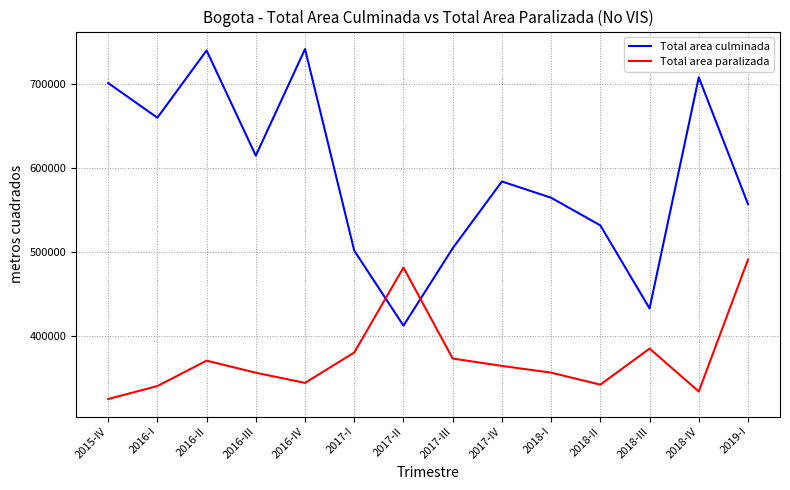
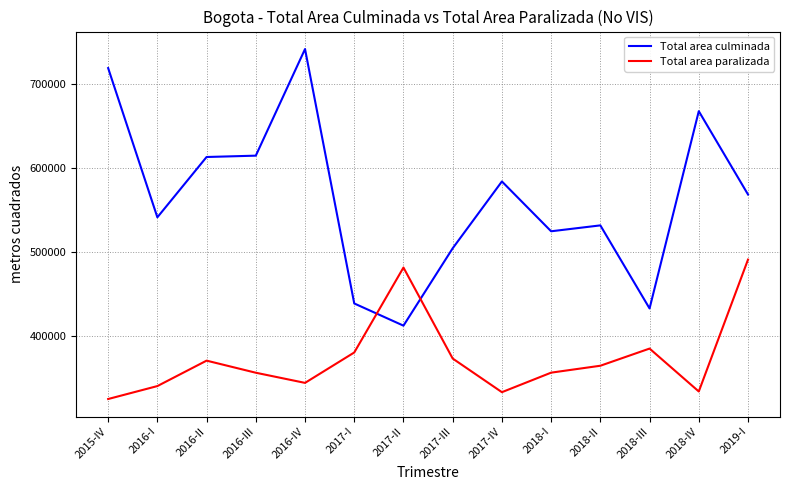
  {
    "Total area culminada": {
-     "2015-IV": 700000,
-     "2016-I": 660000,
-     "2016-II": 740000,
+     "2015-IV": 720000,
+     "2016-I": 540000,
+     "2016-II": 610000,
      "2016-III": 610000,
      "2016-IV": 740000,
-     "2017-I": 500000,
+     "2017-I": 440000,
      "2017-II": 410000,
      "2017-III": 500000,
      "2017-IV": 580000,
-     "2018-I": 560000,
+     "2018-I": 520000,
      "2018-II": 530000,
      "2018-III": 430000,
-     "2018-IV": 710000,
-     "2019-I": 560000
+     "2018-IV": 670000,
+     "2019-I": 570000
    },
    "Total area paralizada": {
      "2015-IV": 320000,
      "2016-I": 340000,
      "2016-II": 370000,
      "2016-III": 360000,
      "2016-IV": 340000,
      "2017-I": 380000,
      "2017-II": 480000,
      "2017-III": 370000,
-     "2017-IV": 360000,
+     "2017-IV": 330000,
      "2018-I": 360000,
-     "2018-II": 340000,
+     "2018-II": 360000,
      "2018-III": 380000,
      "2018-IV": 330000,
      "2019-I": 490000
    }
  }
